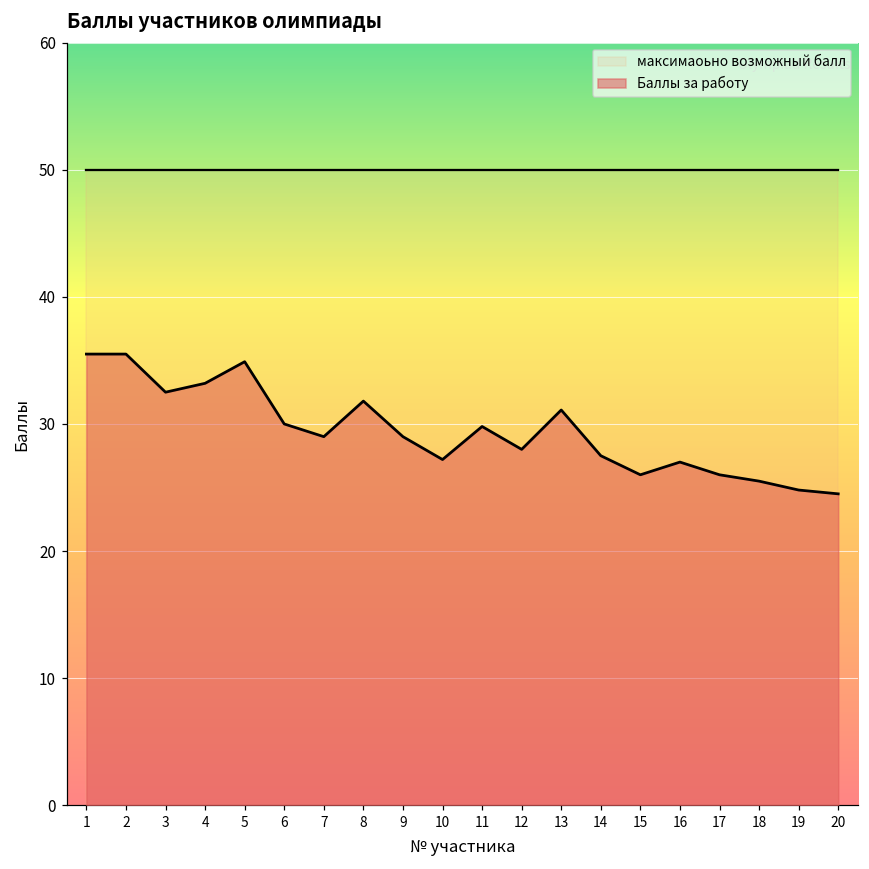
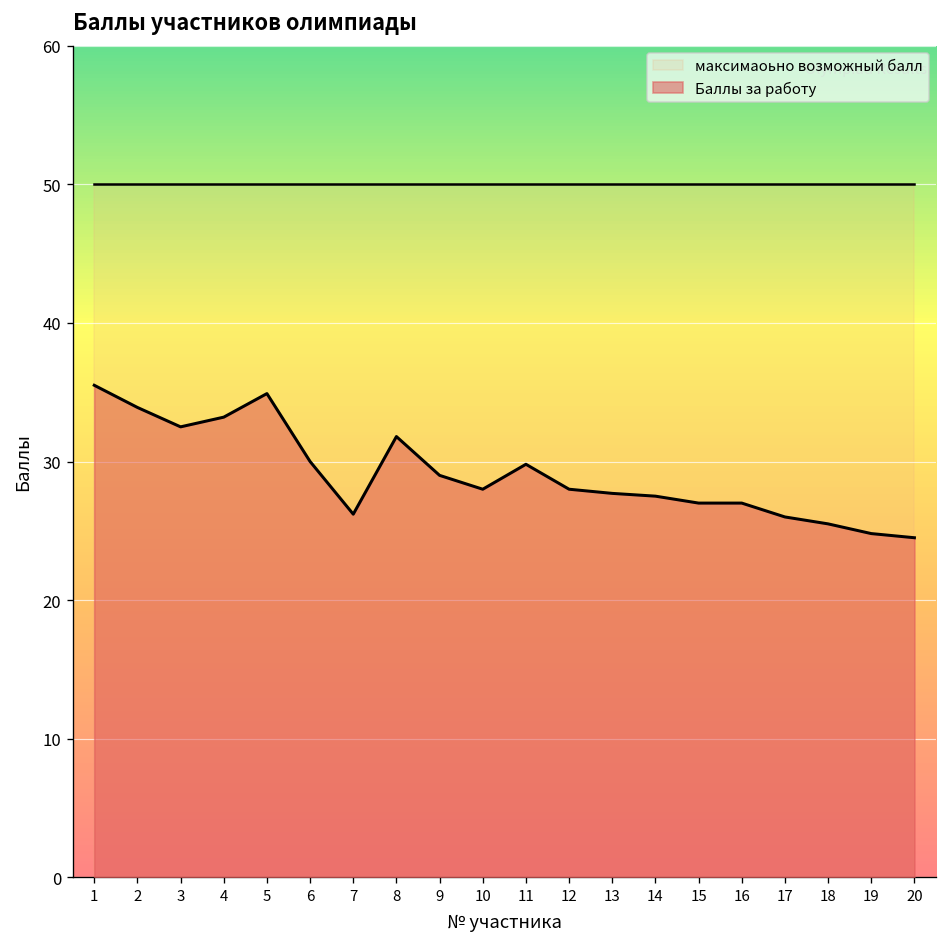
  {
    "максимаоьно возможный балл": {
      "1": 50.0,
      "2": 50.0,
      "3": 50.0,
      "4": 50.0,
      "5": 50.0,
      "6": 50.0,
      "7": 50.0,
      "8": 50.0,
      "9": 50.0,
      "10": 50.0,
      "11": 50.0,
      "12": 50.0,
      "13": 50.0,
      "14": 50.0,
      "15": 50.0,
      "16": 50.0,
      "17": 50.0,
      "18": 50.0,
      "19": 50.0,
      "20": 50.0
    },
    "Баллы за работу": {
      "1": 35.5,
-     "2": 35.5,
+     "2": 33.9,
      "3": 32.5,
      "4": 33.2,
      "5": 34.9,
      "6": 30.0,
-     "7": 29.0,
+     "7": 26.2,
      "8": 31.8,
      "9": 29.0,
-     "10": 27.2,
+     "10": 28.0,
      "11": 29.8,
      "12": 28.0,
-     "13": 31.1,
+     "13": 27.7,
      "14": 27.5,
-     "15": 26,
+     "15": 27,
      "16": 27.0,
      "17": 26.0,
      "18": 25.5,
      "19": 24.8,
      "20": 24.5
    }
  }
